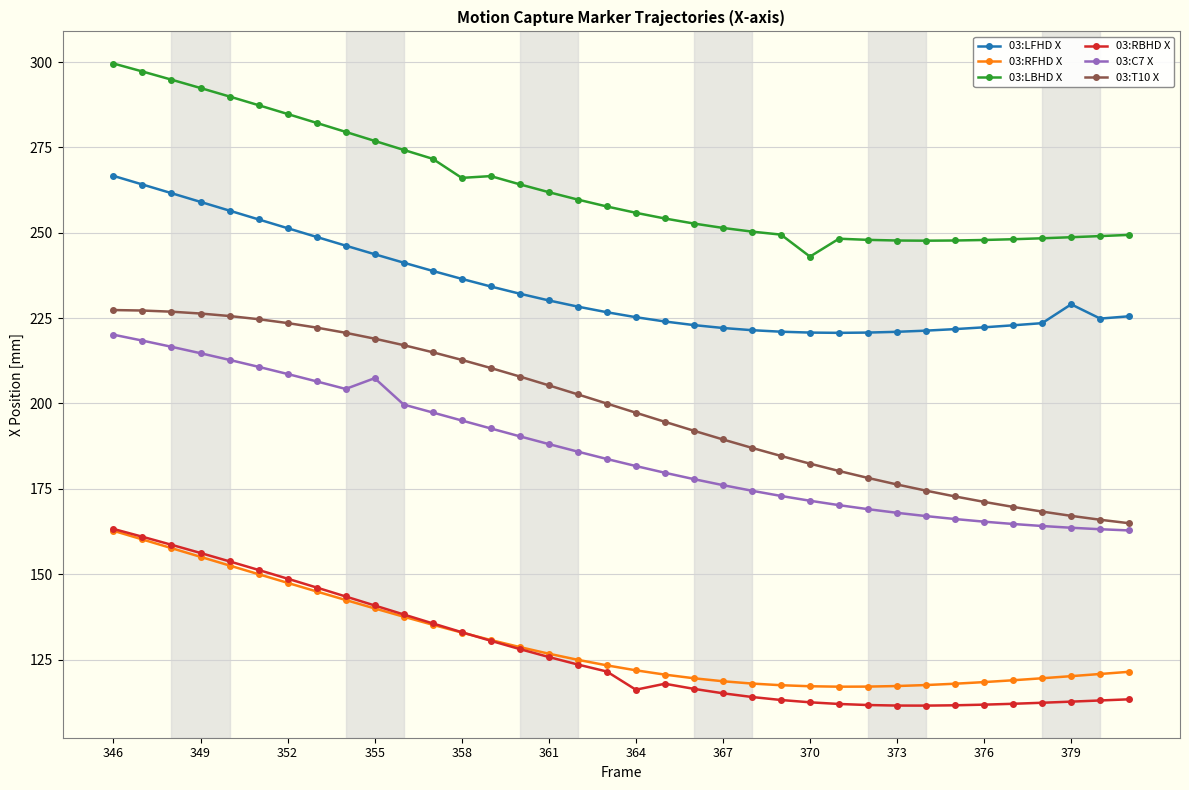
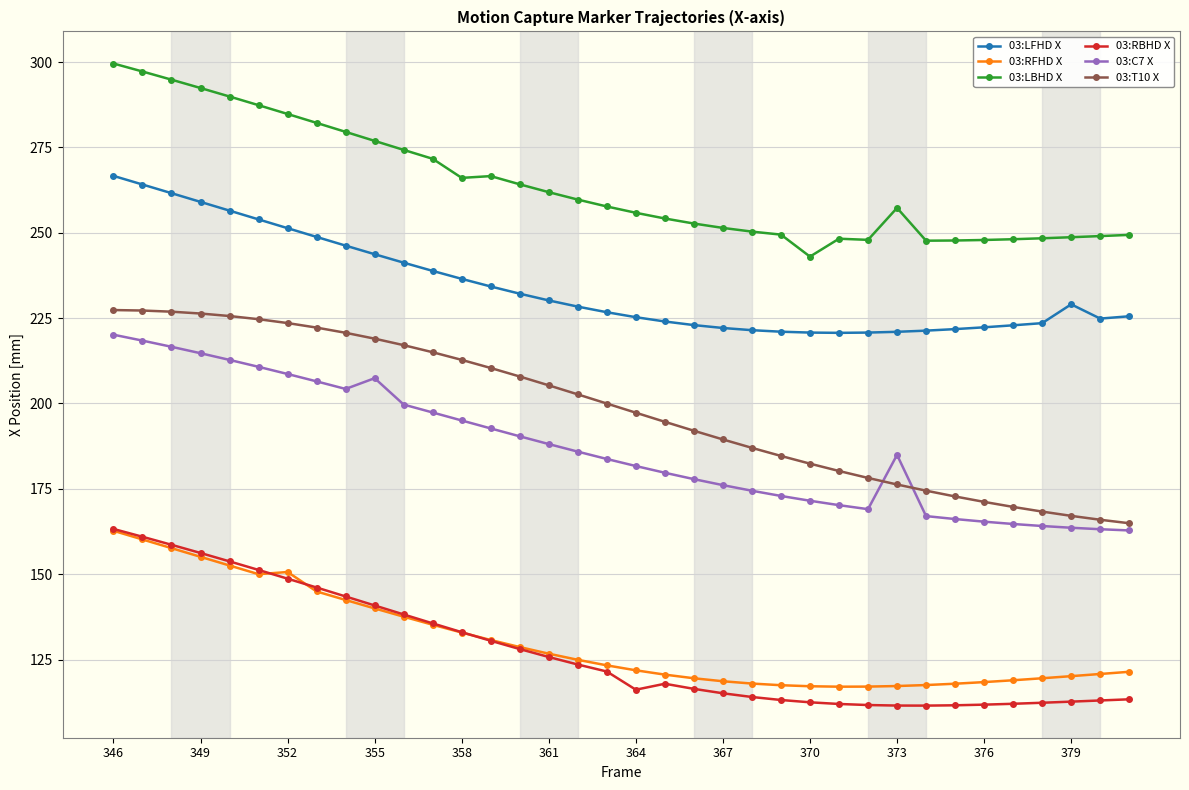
  {
    "03:LFHD X": {
      "346": 267,
      "349": 259,
      "352": 251,
      "355": 244,
      "358": 236,
      "361": 230,
      "364": 225,
      "367": 222,
      "370": 221,
      "373": 221,
      "376": 222,
      "379": 229
    },
    "03:RFHD X": {
      "349": 155,
-     "352": 147,
+     "352": 151,
      "355": 140,
      "361": 127,
      "364": 122,
      "367": 119,
      "370": 117,
      "373": 117,
      "376": 118,
      "379": 120
    },
    "03:LBHD X": {
      "346": 300,
      "349": 292,
      "352": 285,
      "355": 277,
      "358": 266,
      "361": 262,
      "364": 256,
      "367": 251,
      "370": 243,
-     "373": 248,
+     "373": 257,
      "376": 248,
      "379": 249
    },
    "03:RBHD X": {
      "349": 156,
      "352": 149,
      "355": 141,
      "361": 126,
      "364": 116,
      "367": 115,
      "370": 112,
      "373": 112,
      "376": 112,
      "379": 113
    },
    "03:C7 X": {
      "346": 220,
      "349": 215,
      "352": 209,
      "355": 207,
      "358": 195,
      "361": 188,
      "364": 182,
      "367": 176,
      "370": 172,
-     "373": 168,
+     "373": 185,
      "376": 165,
      "379": 164
    },
    "03:T10 X": {
      "346": 227,
      "349": 226,
      "352": 224,
      "355": 219,
      "358": 213,
      "361": 205,
      "364": 197,
      "367": 189,
      "370": 182,
      "373": 176,
      "376": 171,
      "379": 167
    }
  }
